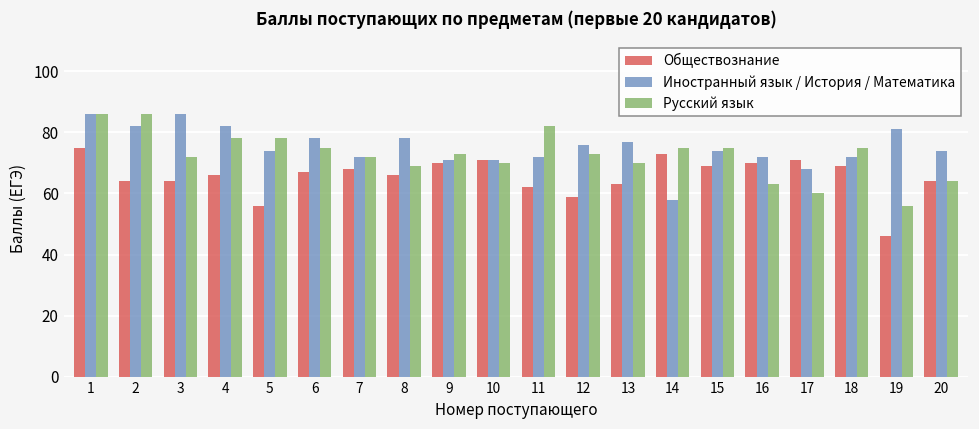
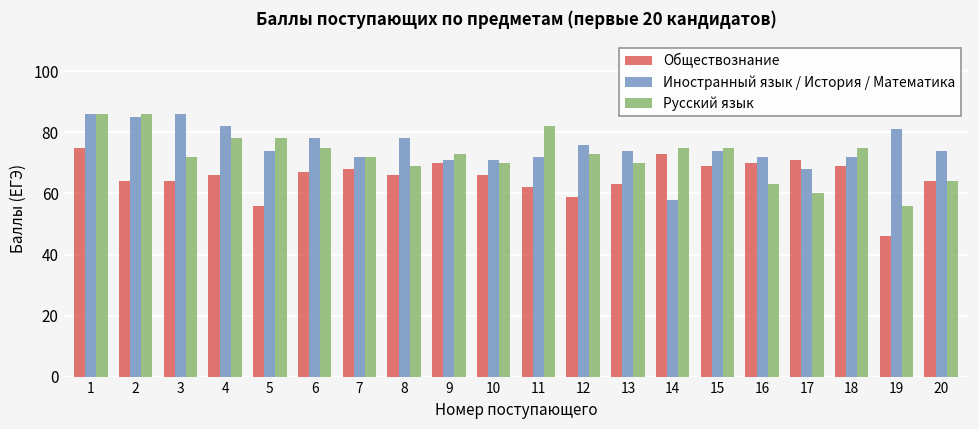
  {
    "Обществознание": {
      "1": 75,
      "2": 64,
      "3": 64,
      "4": 66,
      "5": 56,
      "6": 67,
      "7": 68,
      "8": 66,
      "9": 70,
-     "10": 71,
+     "10": 66,
      "11": 62,
      "12": 59,
      "13": 63,
      "14": 73,
      "15": 69,
      "16": 70,
      "17": 71,
      "18": 69,
      "19": 46,
      "20": 64
    },
    "Иностранный язык / История / Математика": {
      "1": 86,
-     "2": 82,
+     "2": 85,
      "3": 86,
      "4": 82,
      "5": 74,
      "6": 78,
      "7": 72,
      "8": 78,
      "9": 71,
      "10": 71,
      "11": 72,
      "12": 76,
-     "13": 77,
+     "13": 74,
      "14": 58,
      "15": 74,
      "16": 72,
      "17": 68,
      "18": 72,
      "19": 81,
      "20": 74
    },
    "Русский язык": {
      "1": 86,
      "2": 86,
      "3": 72,
      "4": 78,
      "5": 78,
      "6": 75,
      "7": 72,
      "8": 69,
      "9": 73,
      "10": 70,
      "11": 82,
      "12": 73,
      "13": 70,
      "14": 75,
      "15": 75,
      "16": 63,
      "17": 60,
      "18": 75,
      "19": 56,
      "20": 64
    }
  }
